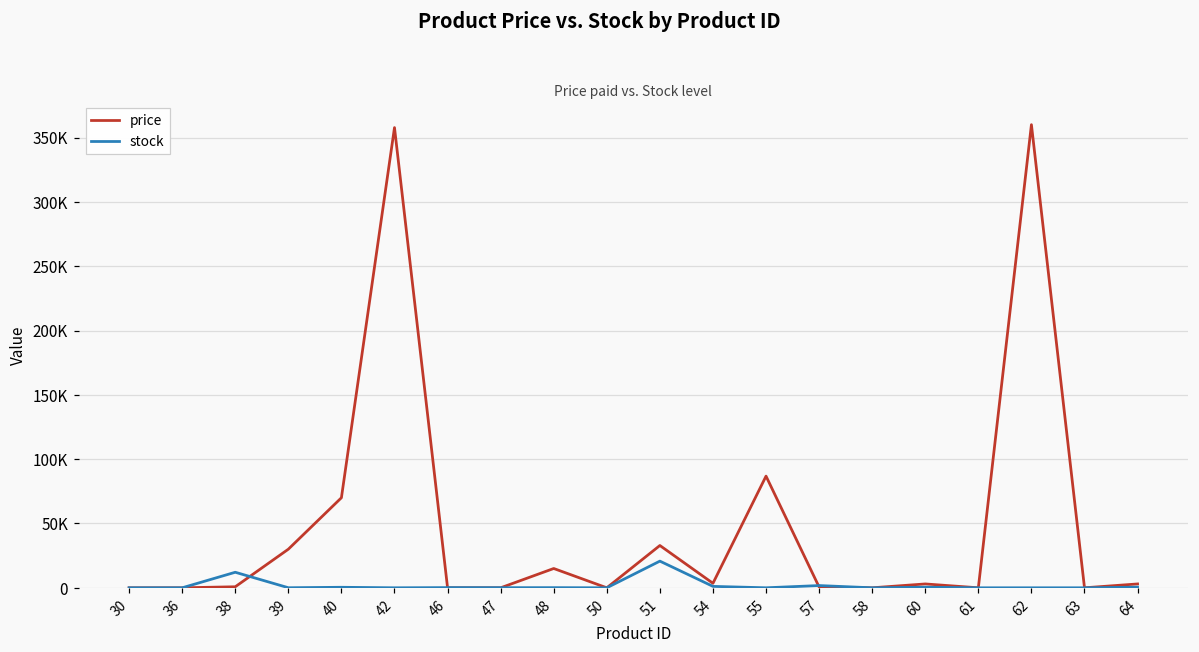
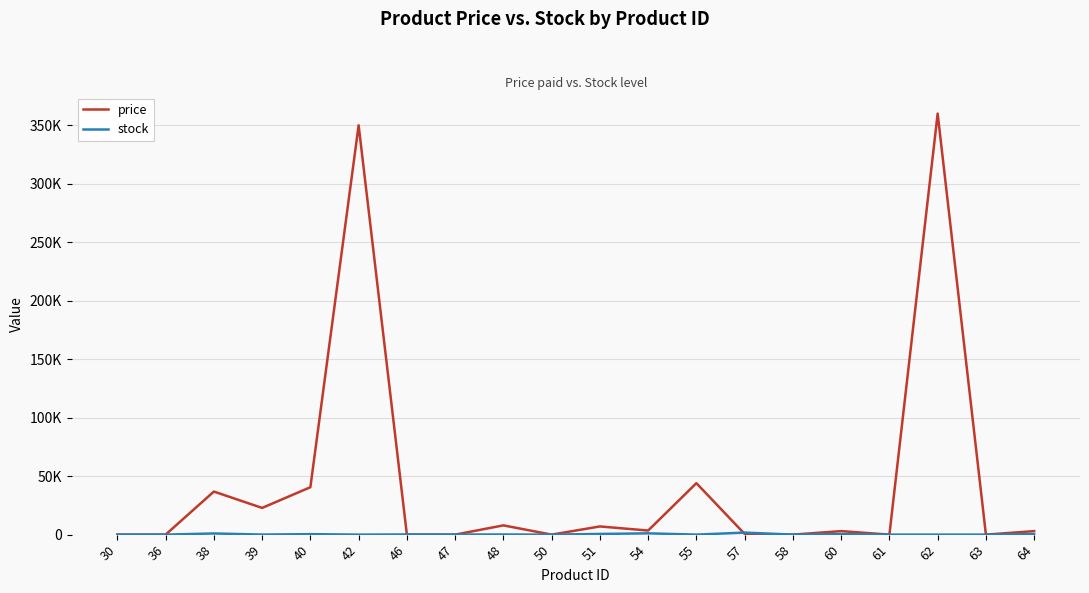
  {
    "price": {
-     "38": 1000,
-     "39": 30000,
-     "40": 70000,
-     "42": 358000,
-     "48": 15000,
-     "51": 33000,
+     "38": 37000,
+     "39": 23000,
+     "40": 41000,
+     "42": 350000,
+     "48": 8000,
+     "51": 7000,
      "54": 4000,
-     "55": 87000,
+     "55": 44000,
      "60": 3000,
      "62": 360000,
      "64": 3000
    },
    "stock": {
-     "38": 12000,
+     "38": 1000,
      "39": 0,
      "40": 0,
      "42": 0,
      "48": 0,
-     "51": 21000,
+     "51": 1000,
      "54": 1000,
      "55": 0,
      "60": 0,
      "62": 0,
      "64": 1000
    }
  }
